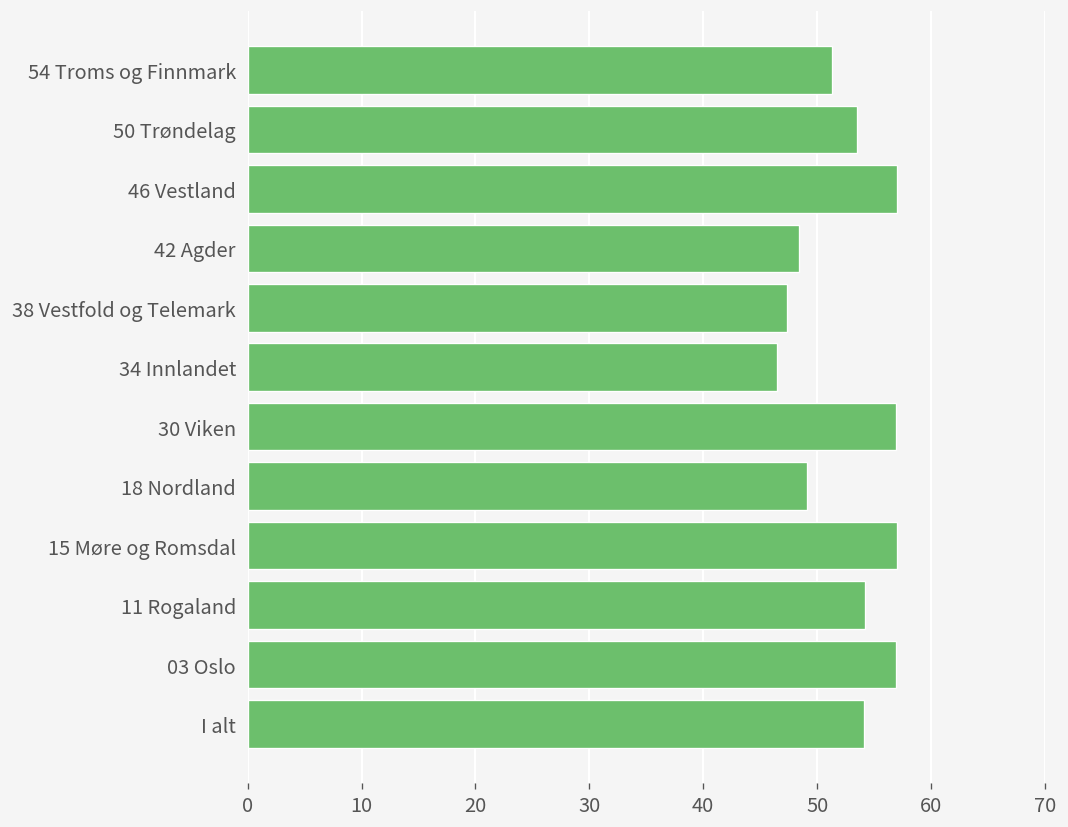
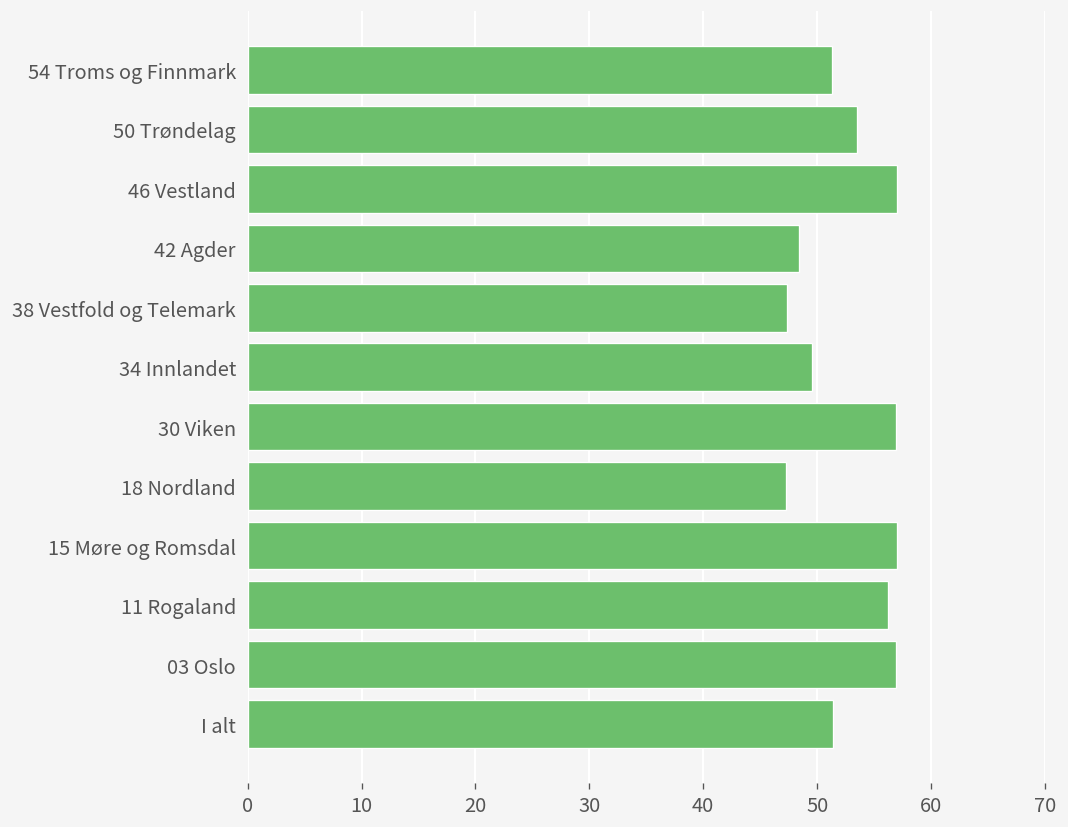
  {
    "54 Troms og Finnmark": 51,
    "50 Trøndelag": 54,
    "46 Vestland": 57,
    "42 Agder": 48,
    "38 Vestfold og Telemark": 47,
-   "34 Innlandet": 46,
+   "34 Innlandet": 50,
    "30 Viken": 57,
-   "18 Nordland": 49,
+   "18 Nordland": 47,
    "15 Møre og Romsdal": 57,
-   "11 Rogaland": 54,
+   "11 Rogaland": 56,
    "03 Oslo": 57,
-   "I alt": 54
+   "I alt": 51
  }
